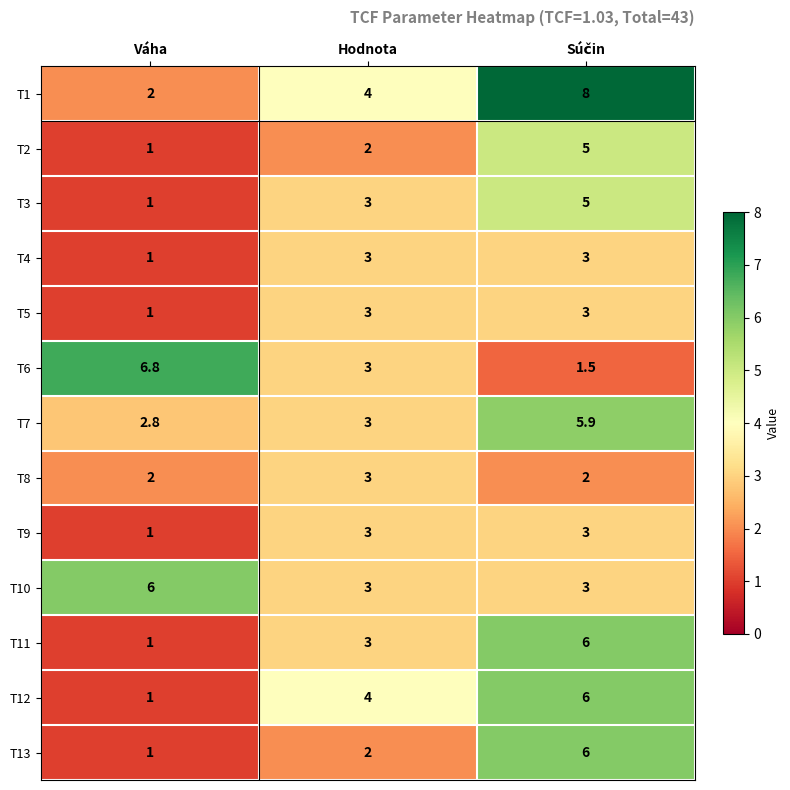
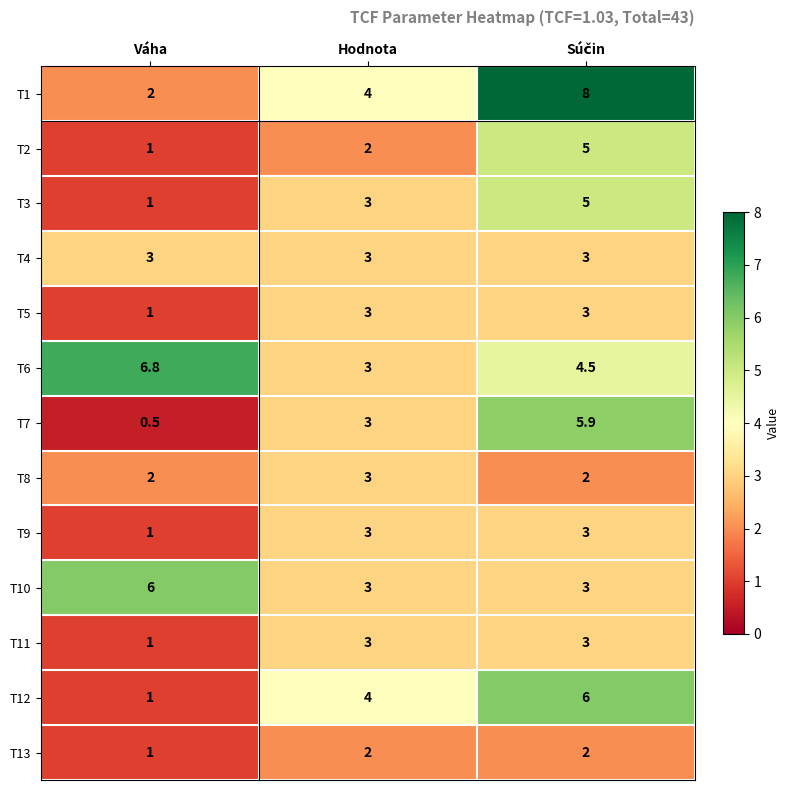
  {
    "T1": {
      "Váha": 2,
      "Hodnota": 4,
      "Súčin": 8
    },
    "T2": {
      "Váha": 1,
      "Hodnota": 2,
      "Súčin": 5
    },
    "T3": {
      "Váha": 1,
      "Hodnota": 3,
      "Súčin": 5
    },
    "T4": {
-     "Váha": 1,
+     "Váha": 3,
      "Hodnota": 3,
      "Súčin": 3
    },
    "T5": {
      "Váha": 1,
      "Hodnota": 3,
      "Súčin": 3
    },
    "T6": {
      "Váha": 6.8,
      "Hodnota": 3,
-     "Súčin": 1.5
+     "Súčin": 4.5
    },
    "T7": {
-     "Váha": 2.8,
+     "Váha": 0.5,
      "Hodnota": 3,
      "Súčin": 5.9
    },
    "T8": {
      "Váha": 2,
      "Hodnota": 3,
      "Súčin": 2
    },
    "T9": {
      "Váha": 1,
      "Hodnota": 3,
      "Súčin": 3
    },
    "T10": {
      "Váha": 6,
      "Hodnota": 3,
      "Súčin": 3
    },
    "T11": {
      "Váha": 1,
      "Hodnota": 3,
-     "Súčin": 6
+     "Súčin": 3
    },
    "T12": {
      "Váha": 1,
      "Hodnota": 4,
      "Súčin": 6
    },
    "T13": {
      "Váha": 1,
      "Hodnota": 2,
-     "Súčin": 6
+     "Súčin": 2
    }
  }
